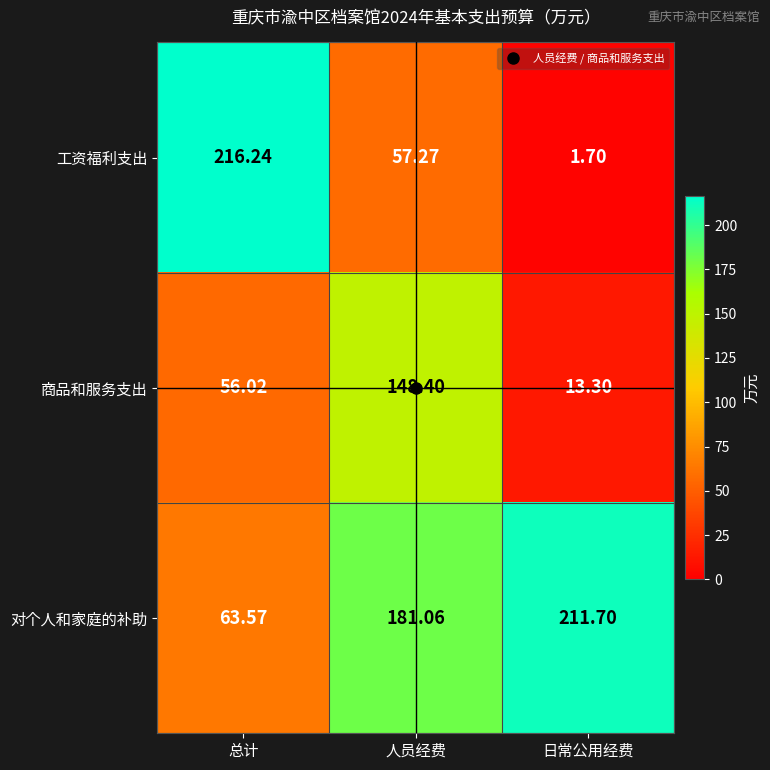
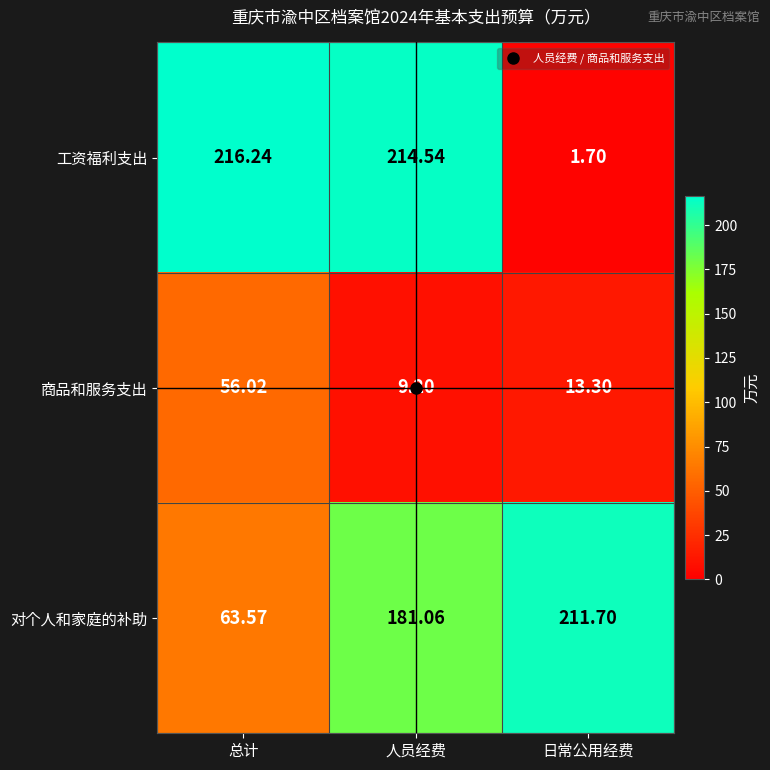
  {
    "工资福利支出": {
      "总计": 216.24,
-     "人员经费": 57.27,
+     "人员经费": 214.54,
      "日常公用经费": 1.70
    },
    "商品和服务支出": {
      "总计": 56.02,
-     "人员经费": 148.40,
+     "人员经费": 9.20,
      "日常公用经费": 13.30
    },
    "对个人和家庭的补助": {
      "总计": 63.57,
      "人员经费": 181.06,
      "日常公用经费": 211.70
    }
  }
